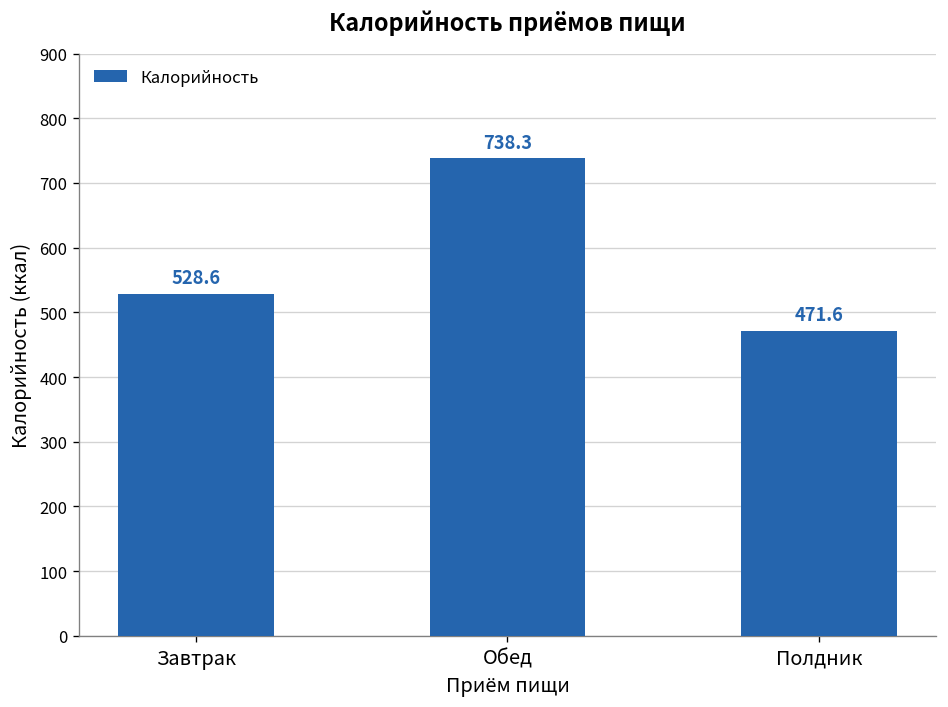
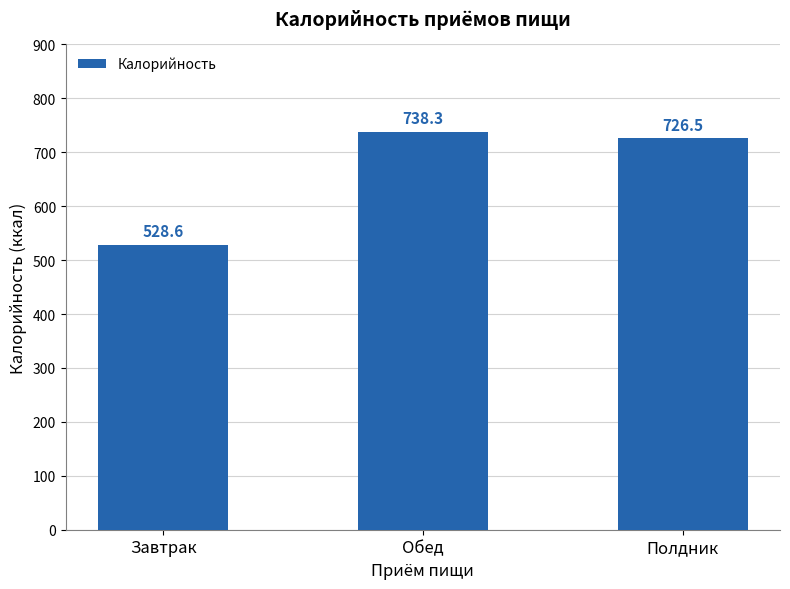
  {
    "Завтрак": 528.6,
    "Обед": 738.3,
-   "Полдник": 471.6
+   "Полдник": 726.5
  }
